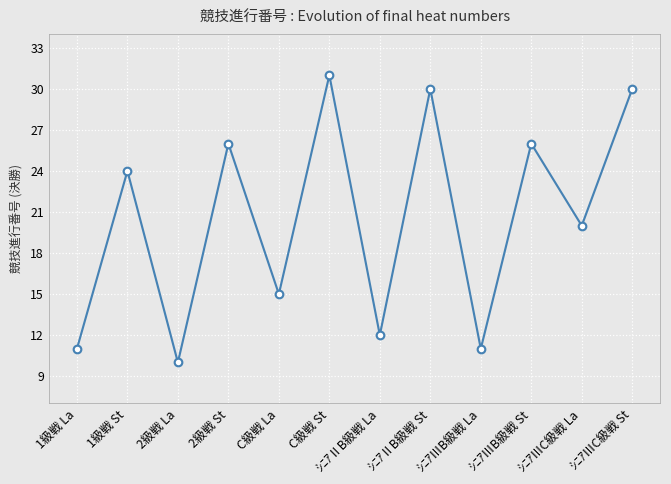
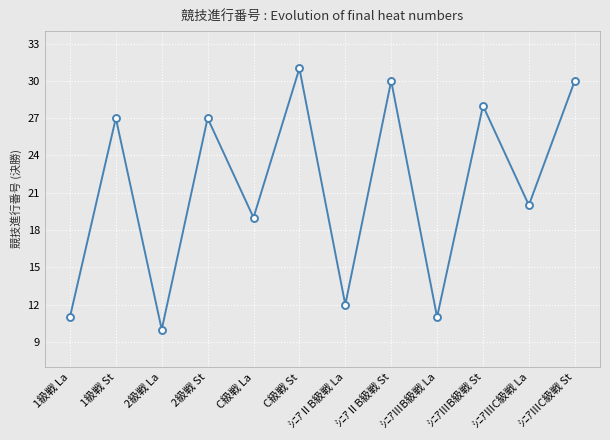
  {
    "1級戦 La": 11,
-   "1級戦 St": 24,
+   "1級戦 St": 27,
    "2級戦 La": 10,
-   "2級戦 St": 26,
-   "C級戦 La": 15,
+   "2級戦 St": 27,
+   "C級戦 La": 19,
    "C級戦 St": 31,
    "ｼﾆｱⅡB級戦 La": 12,
    "ｼﾆｱⅡB級戦 St": 30,
    "ｼﾆｱⅢB級戦 La": 11,
-   "ｼﾆｱⅢB級戦 St": 26,
+   "ｼﾆｱⅢB級戦 St": 28,
    "ｼﾆｱⅢC級戦 La": 20,
    "ｼﾆｱⅢC級戦 St": 30
  }
